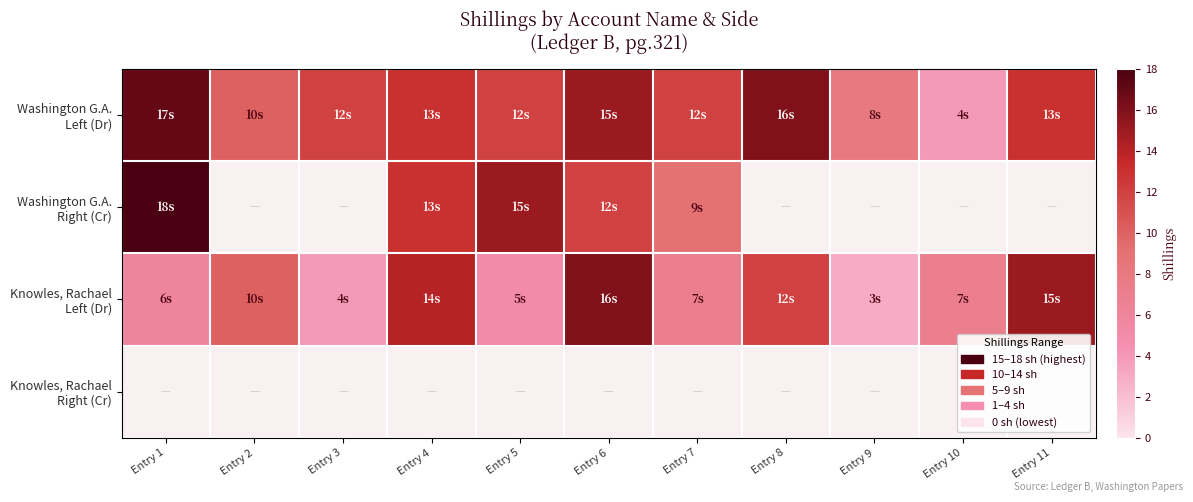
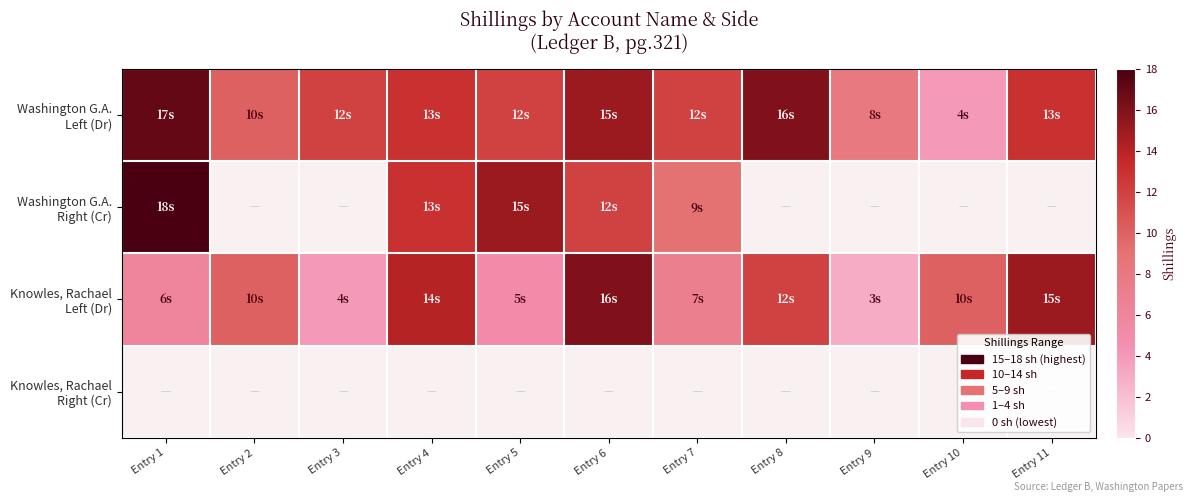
  {
    "Washington G.A. Left (Dr)": {
      "Entry 1": "17s",
      "Entry 2": "10s",
      "Entry 3": "12s",
      "Entry 4": "13s",
      "Entry 5": "12s",
      "Entry 6": "15s",
      "Entry 7": "12s",
      "Entry 8": "16s",
      "Entry 9": "8s",
      "Entry 10": "4s",
      "Entry 11": "13s"
    },
    "Washington G.A. Right (Cr)": {
      "Entry 1": "18s",
      "Entry 4": "13s",
      "Entry 5": "15s",
      "Entry 6": "12s",
      "Entry 7": "9s"
    },
    "Knowles, Rachael Left (Dr)": {
      "Entry 1": "6s",
      "Entry 2": "10s",
      "Entry 3": "4s",
      "Entry 4": "14s",
      "Entry 5": "5s",
      "Entry 6": "16s",
      "Entry 7": "7s",
      "Entry 8": "12s",
      "Entry 9": "3s",
-     "Entry 10": "7s",
+     "Entry 10": "10s",
      "Entry 11": "15s"
    }
  }
